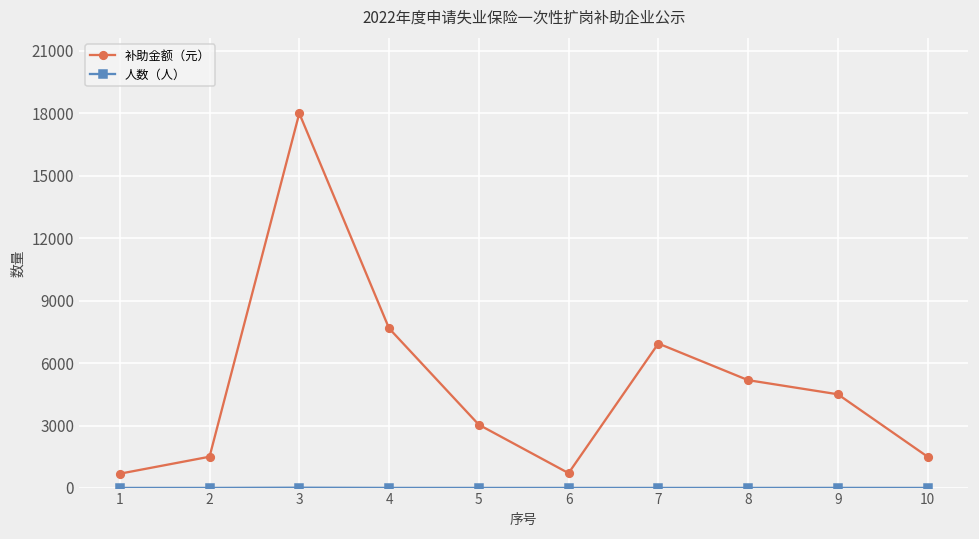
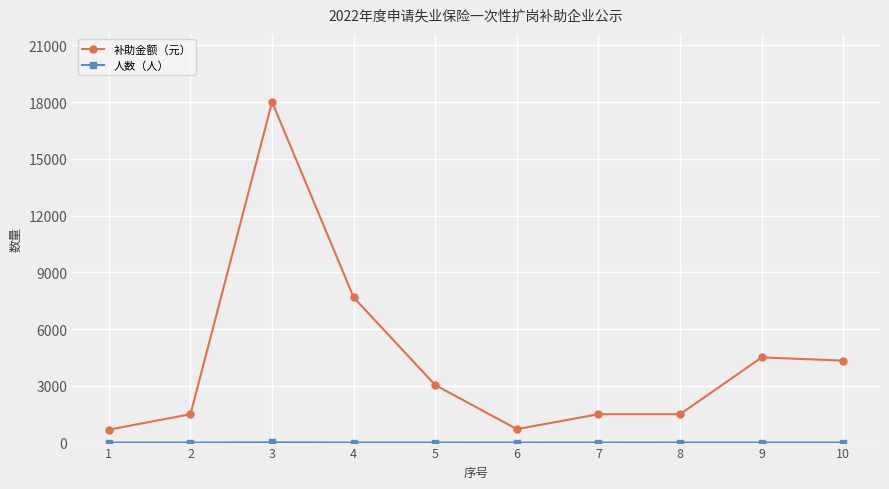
  {
    "补助金额（元）": {
      "1": 700,
      "2": 1500,
      "3": 18000,
      "4": 7700,
      "5": 3000,
      "6": 700,
-     "7": 6900,
-     "8": 5200,
+     "7": 1500,
+     "8": 1500,
      "9": 4500,
-     "10": 1500
+     "10": 4300
    },
    "人数（人）": {
      "1": 0,
      "2": 0,
      "3": 0,
      "4": 0,
      "5": 0,
      "6": 0,
      "7": 0,
      "8": 0,
      "9": 0,
      "10": 0
    }
  }
